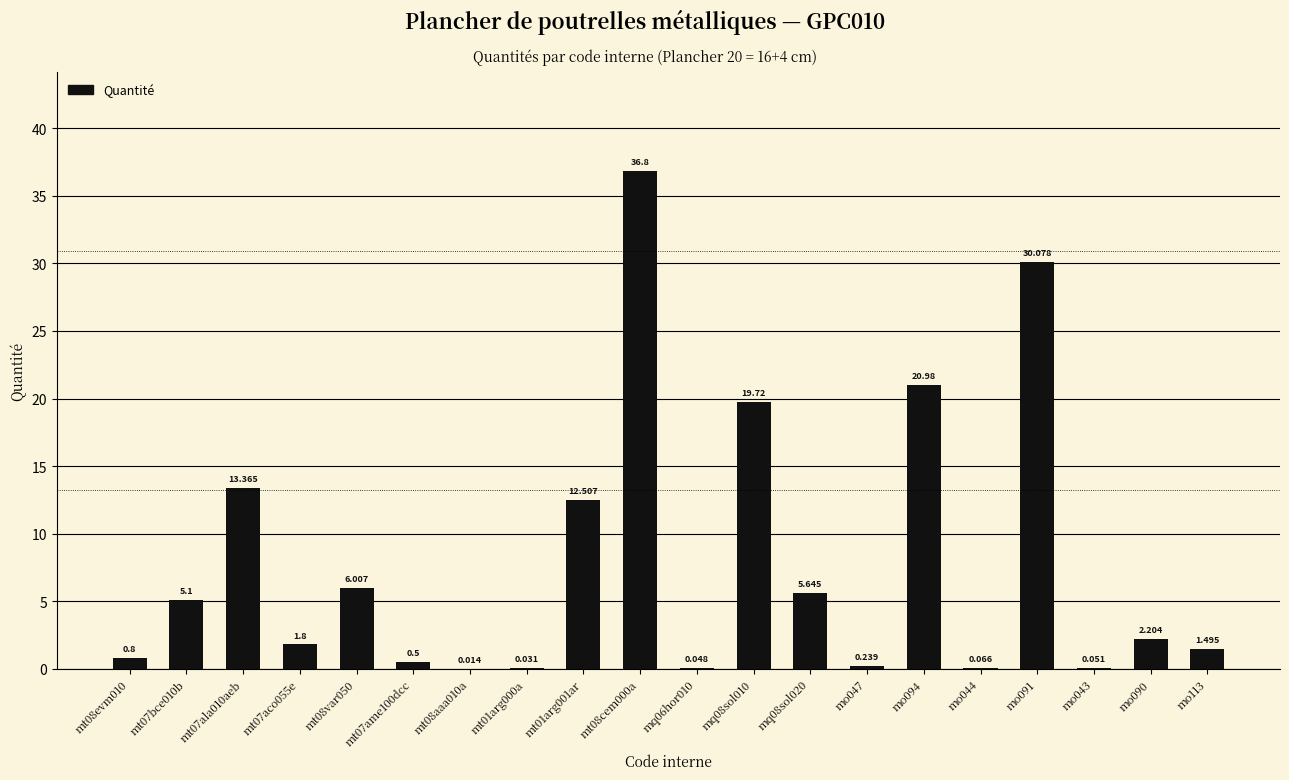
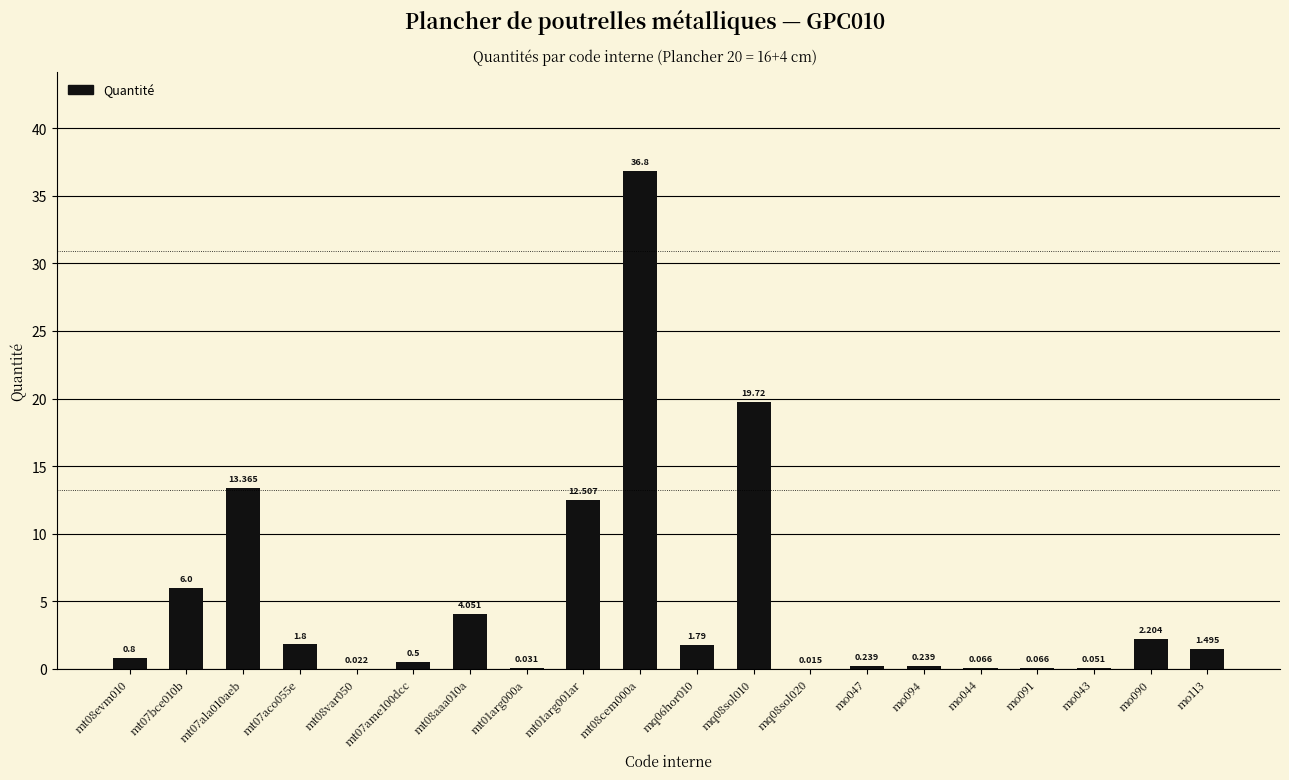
  {
    "mt08evm010": 0.8,
-   "mt07bce010b": 5.1,
+   "mt07bce010b": 6.0,
    "mt07ala010aeb": 13.365,
    "mt07aco055e": 1.8,
-   "mt08var050": 6.007,
+   "mt08var050": 0.022,
    "mt07ame100dcc": 0.5,
-   "mt08aaa010a": 0.014,
+   "mt08aaa010a": 4.051,
    "mt01arg000a": 0.031,
    "mt01arg001ar": 12.507,
    "mt08cem000a": 36.8,
-   "mq06hor010": 0.048,
+   "mq06hor010": 1.79,
    "mq08sol010": 19.72,
-   "mq08sol020": 5.645,
+   "mq08sol020": 0.015,
    "mo047": 0.239,
-   "mo094": 20.98,
+   "mo094": 0.239,
    "mo044": 0.066,
-   "mo091": 30.078,
+   "mo091": 0.066,
    "mo043": 0.051,
    "mo090": 2.204,
    "mo113": 1.495
  }
